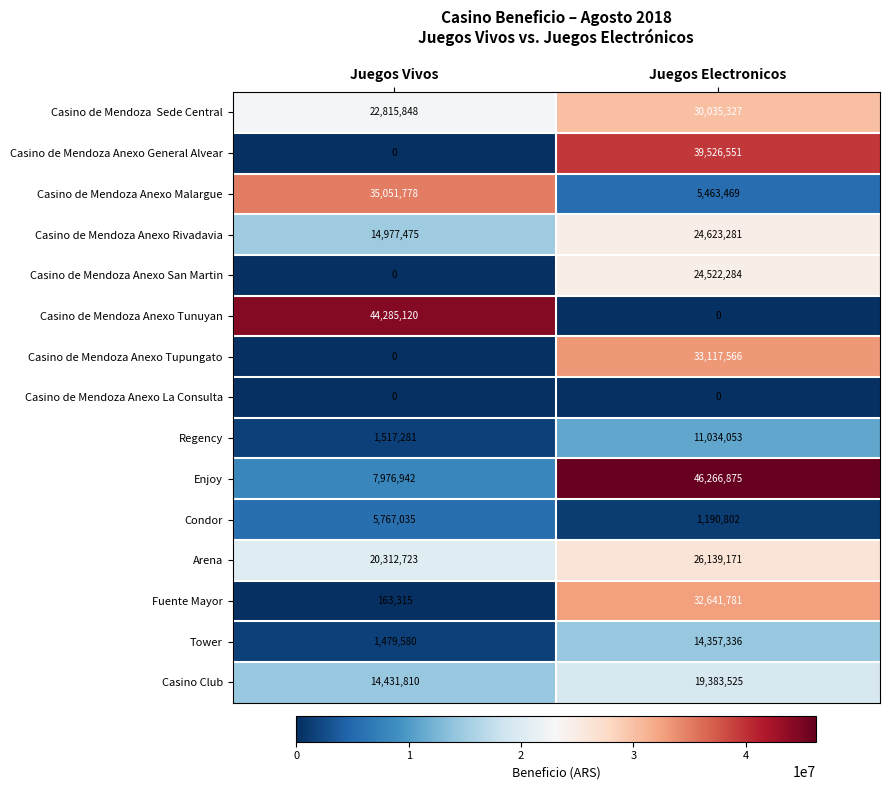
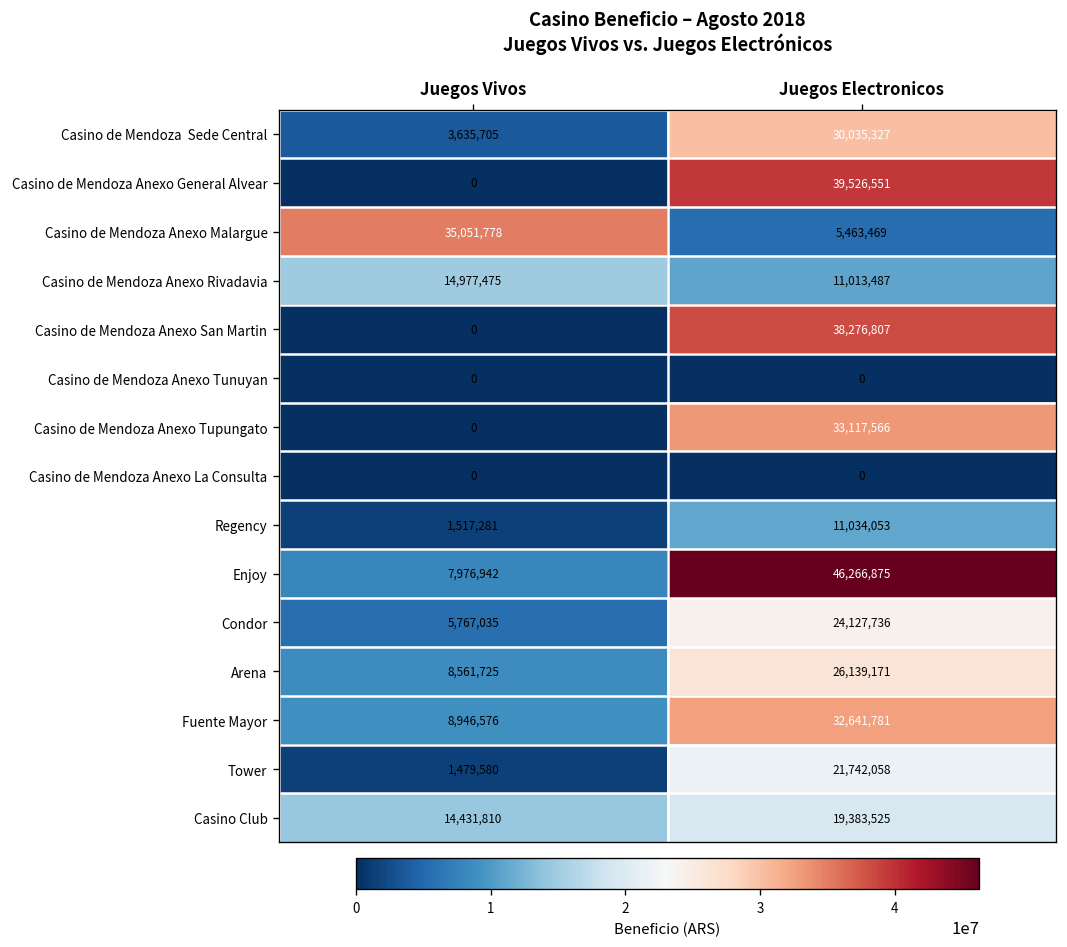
  {
    "Casino de Mendoza Sede Central": {
-     "Juegos Vivos": "22,815,848",
+     "Juegos Vivos": "3,635,705",
      "Juegos Electronicos": "30,035,327"
    },
    "Casino de Mendoza Anexo General Alvear": {
      "Juegos Vivos": "0",
      "Juegos Electronicos": "39,526,551"
    },
    "Casino de Mendoza Anexo Malargue": {
      "Juegos Vivos": "35,051,778",
      "Juegos Electronicos": "5,463,469"
    },
    "Casino de Mendoza Anexo Rivadavia": {
      "Juegos Vivos": "14,977,475",
-     "Juegos Electronicos": "24,623,281"
+     "Juegos Electronicos": "11,013,487"
    },
    "Casino de Mendoza Anexo San Martin": {
      "Juegos Vivos": "0",
-     "Juegos Electronicos": "24,522,284"
+     "Juegos Electronicos": "38,276,807"
    },
    "Casino de Mendoza Anexo Tunuyan": {
-     "Juegos Vivos": "44,285,120",
+     "Juegos Vivos": "0",
      "Juegos Electronicos": "0"
    },
    "Casino de Mendoza Anexo Tupungato": {
      "Juegos Vivos": "0",
      "Juegos Electronicos": "33,117,566"
    },
    "Casino de Mendoza Anexo La Consulta": {
      "Juegos Vivos": "0",
      "Juegos Electronicos": "0"
    },
    "Regency": {
      "Juegos Vivos": "1,517,281",
      "Juegos Electronicos": "11,034,053"
    },
    "Enjoy": {
      "Juegos Vivos": "7,976,942",
      "Juegos Electronicos": "46,266,875"
    },
    "Condor": {
      "Juegos Vivos": "5,767,035",
-     "Juegos Electronicos": "1,190,802"
+     "Juegos Electronicos": "24,127,736"
    },
    "Arena": {
-     "Juegos Vivos": "20,312,723",
+     "Juegos Vivos": "8,561,725",
      "Juegos Electronicos": "26,139,171"
    },
    "Fuente Mayor": {
-     "Juegos Vivos": "163,315",
+     "Juegos Vivos": "8,946,576",
      "Juegos Electronicos": "32,641,781"
    },
    "Tower": {
      "Juegos Vivos": "1,479,580",
-     "Juegos Electronicos": "14,357,336"
+     "Juegos Electronicos": "21,742,058"
    },
    "Casino Club": {
      "Juegos Vivos": "14,431,810",
      "Juegos Electronicos": "19,383,525"
    }
  }
